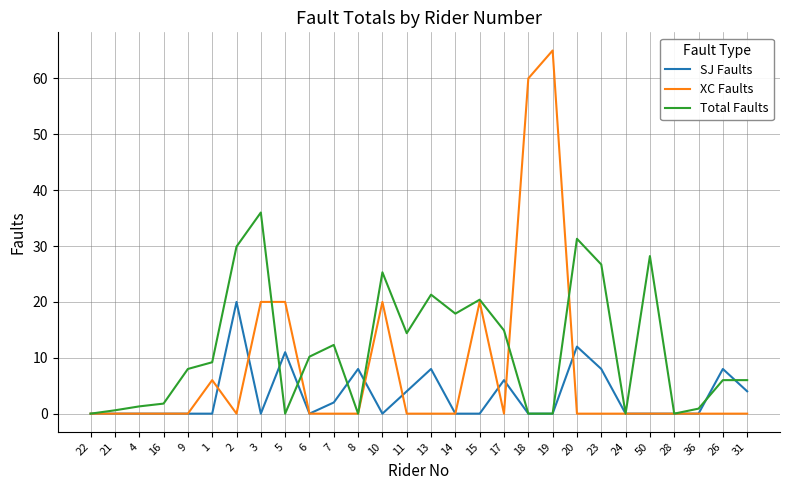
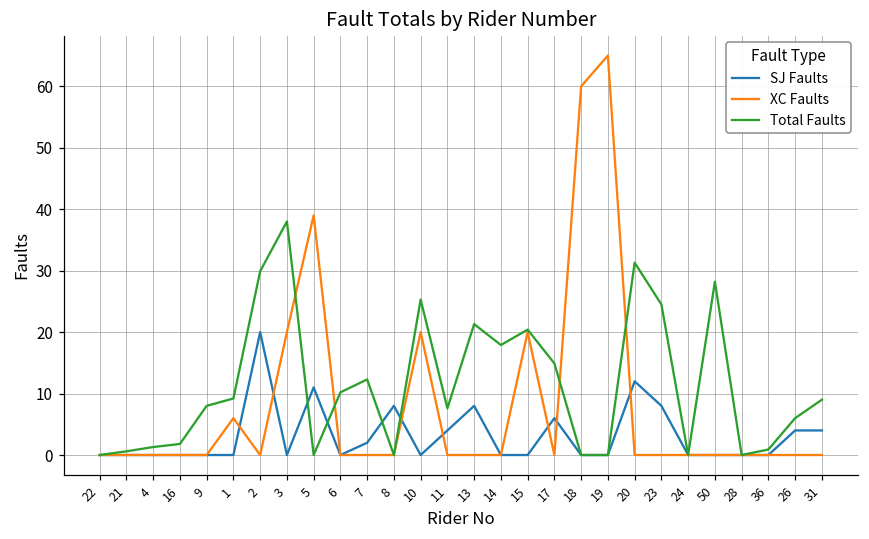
  {
    "SJ Faults": {
      "1": 0,
      "2": 20,
      "3": 0,
      "5": 11,
      "7": 2,
      "8": 8,
      "10": 0,
      "11": 4,
      "13": 8,
      "15": 0,
      "17": 6,
      "20": 12,
      "23": 8,
-     "26": 8,
+     "26": 4,
      "31": 4
    },
    "XC Faults": {
      "1": 6,
      "2": 0,
      "3": 20,
-     "5": 20,
+     "5": 39,
      "7": 0,
      "10": 20,
      "11": 0,
      "13": 0,
      "17": 0,
      "18": 60,
      "19": 65,
      "20": 0,
      "23": 0,
      "26": 0,
      "31": 0
    },
    "Total Faults": {
      "21": 1,
      "4": 1,
      "16": 2,
      "9": 8,
      "1": 9,
      "2": 30,
-     "3": 36,
+     "3": 38,
      "5": 0,
      "6": 10,
      "7": 12,
      "10": 25,
-     "11": 14,
+     "11": 8,
      "13": 21,
      "14": 18,
      "17": 15,
      "20": 31,
-     "23": 27,
+     "23": 25,
      "50": 28,
      "36": 1,
      "26": 6,
-     "31": 6
+     "31": 9
    }
  }
